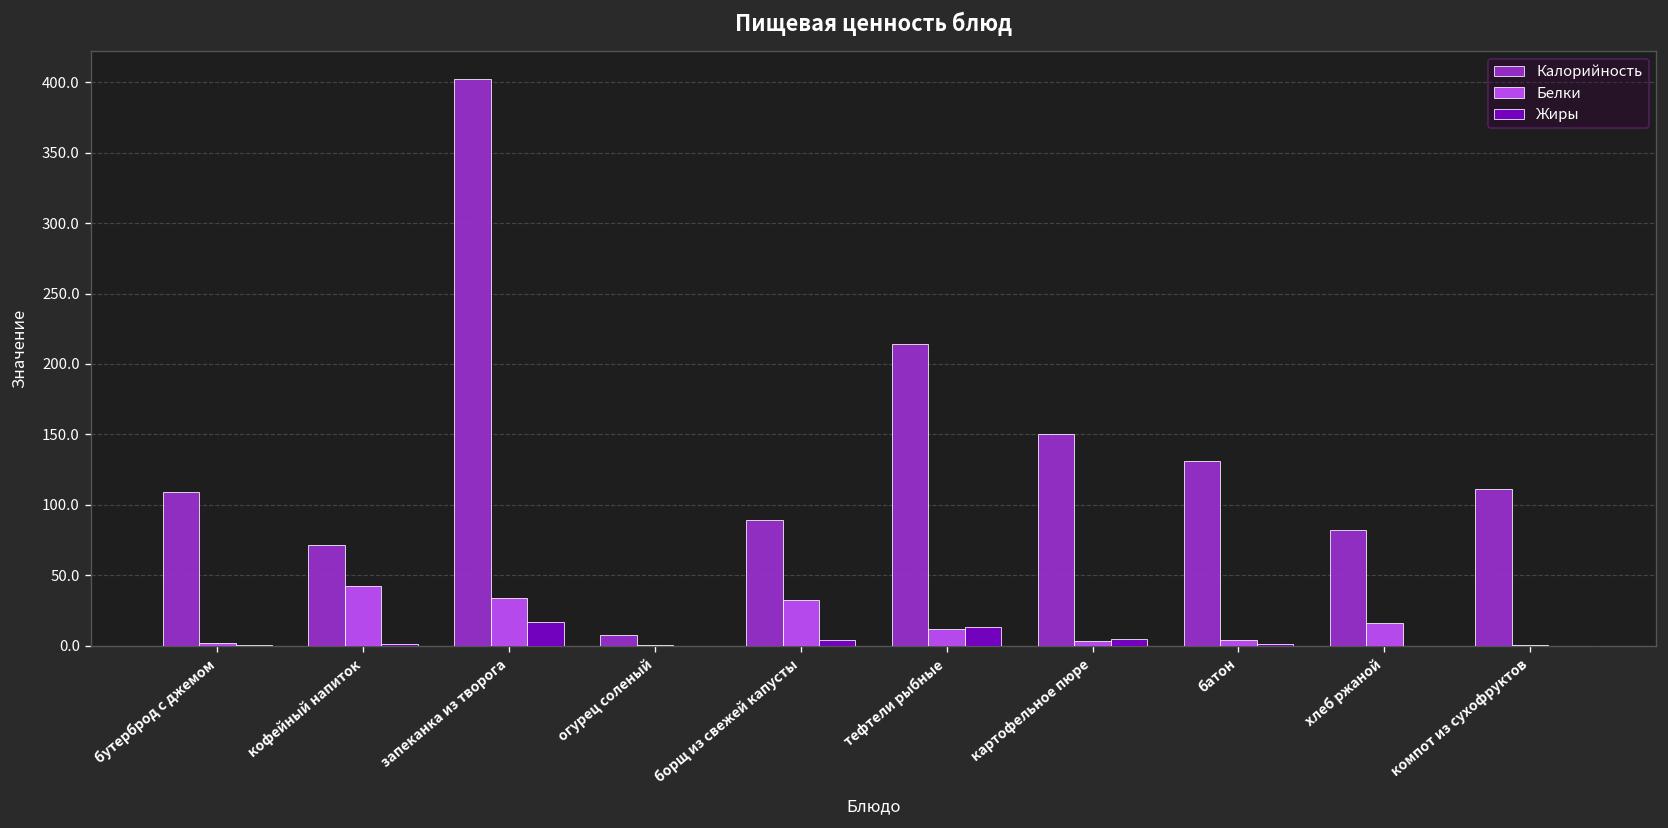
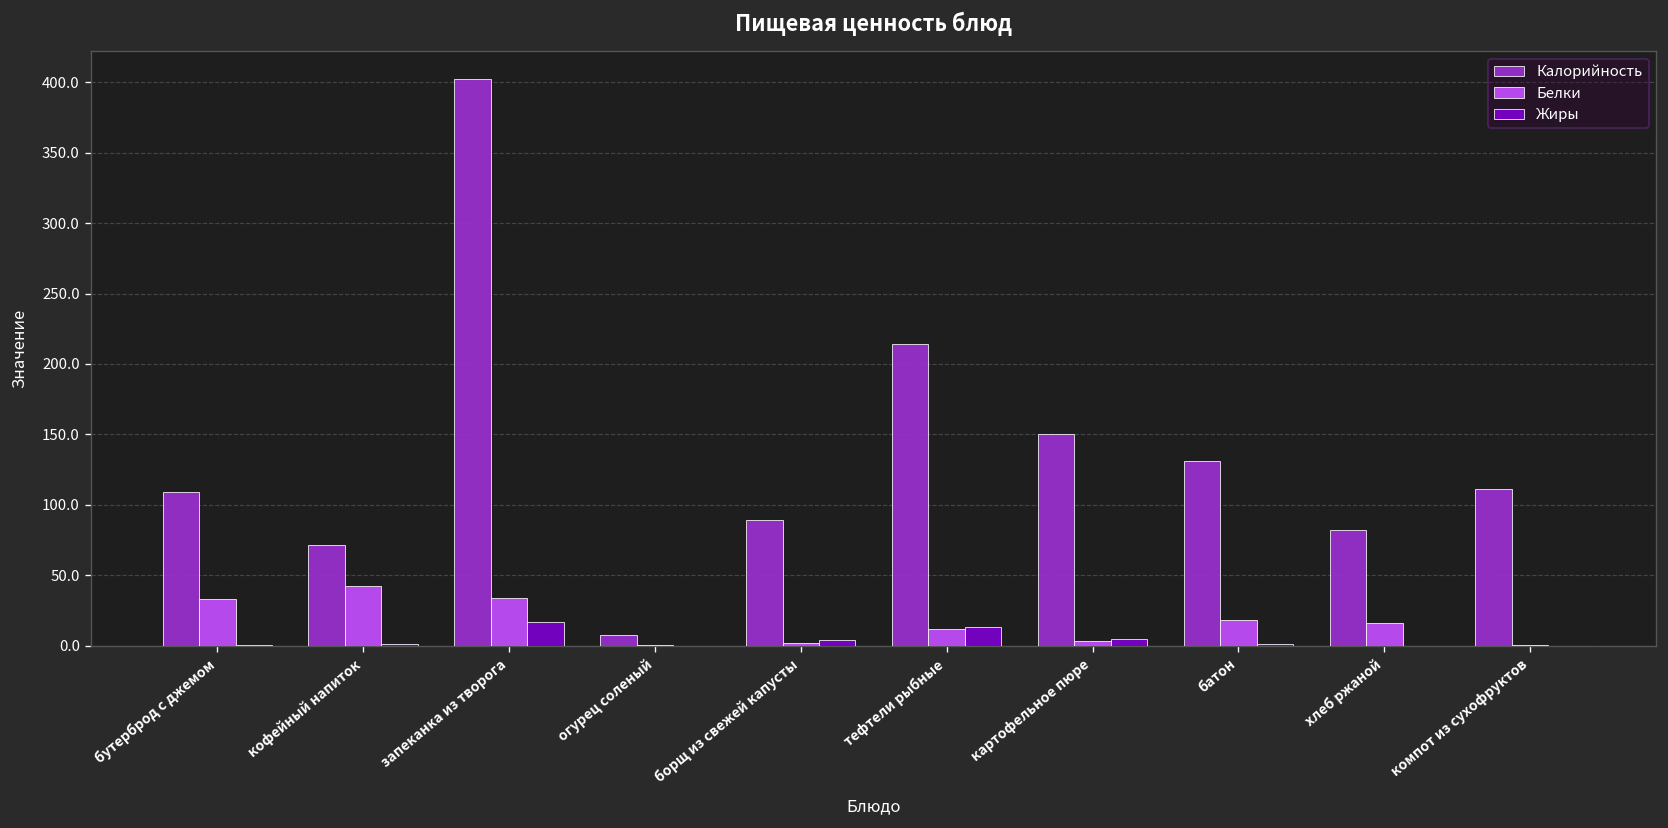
  {
    "Белки": {
-     "бутерброд с джемом": 2,
+     "бутерброд с джемом": 33,
      "кофейный напиток": 42,
      "запеканка из творога": 34,
-     "борщ из свежей капусты": 32,
+     "борщ из свежей капусты": 2,
      "тефтели рыбные": 12,
      "картофельное пюре": 3,
-     "батон": 4,
+     "батон": 18,
      "хлеб ржаной": 16
    }
  }
